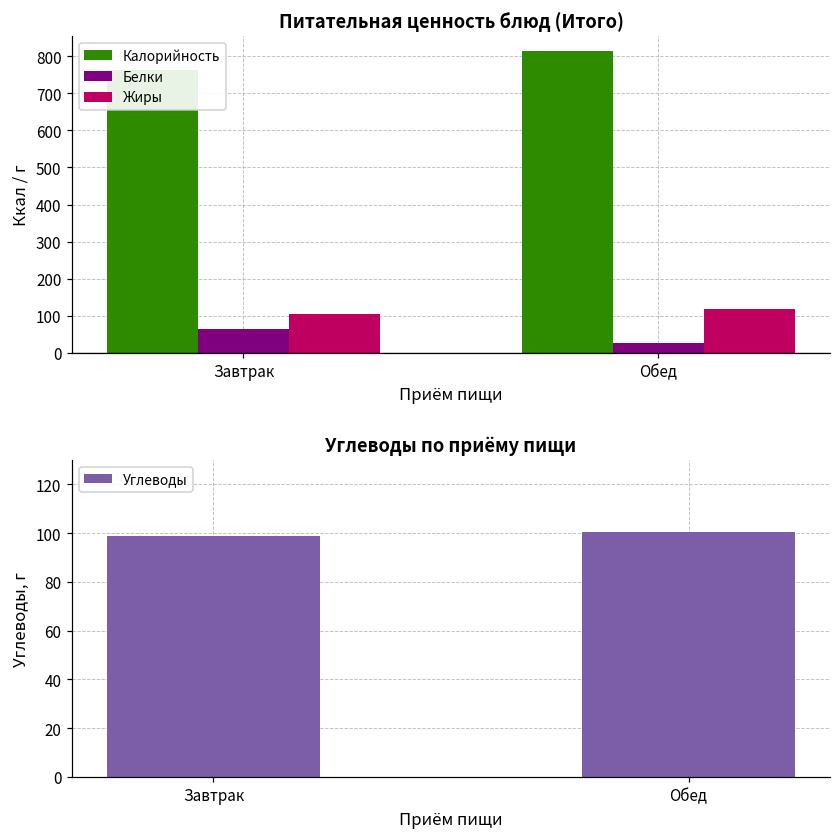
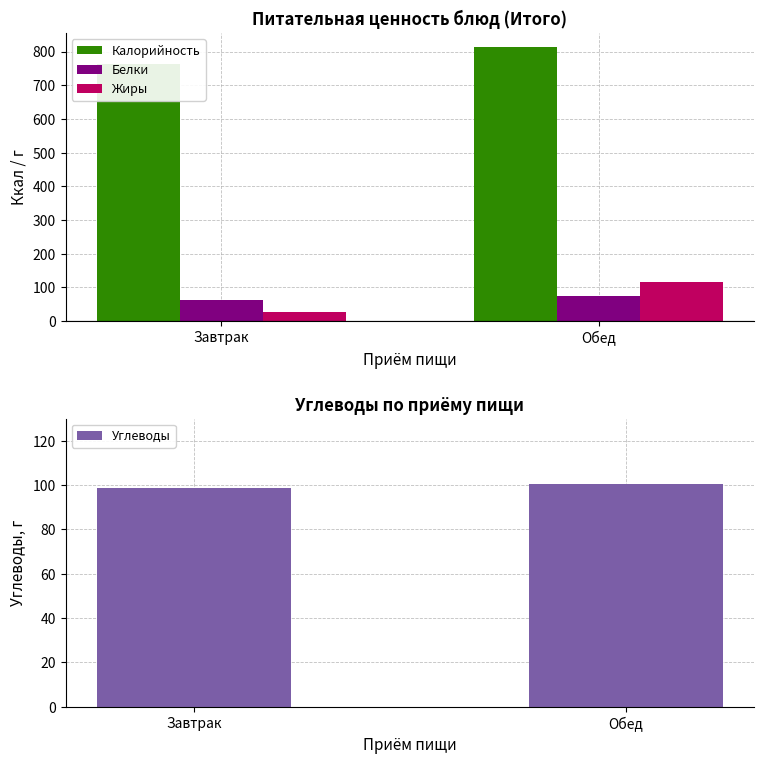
  {
    "Питательная ценность блюд (Итого)": {
      "Калорийность": {
        "Обед": 810
      },
      "Белки": {
        "Завтрак": 60,
-       "Обед": 30
+       "Обед": 70
      },
      "Жиры": {
-       "Завтрак": 100,
+       "Завтрак": 30,
        "Обед": 120
      }
    },
    "Углеводы по приёму пищи": {
      "Завтрак": 99,
      "Обед": 100
    }
  }
